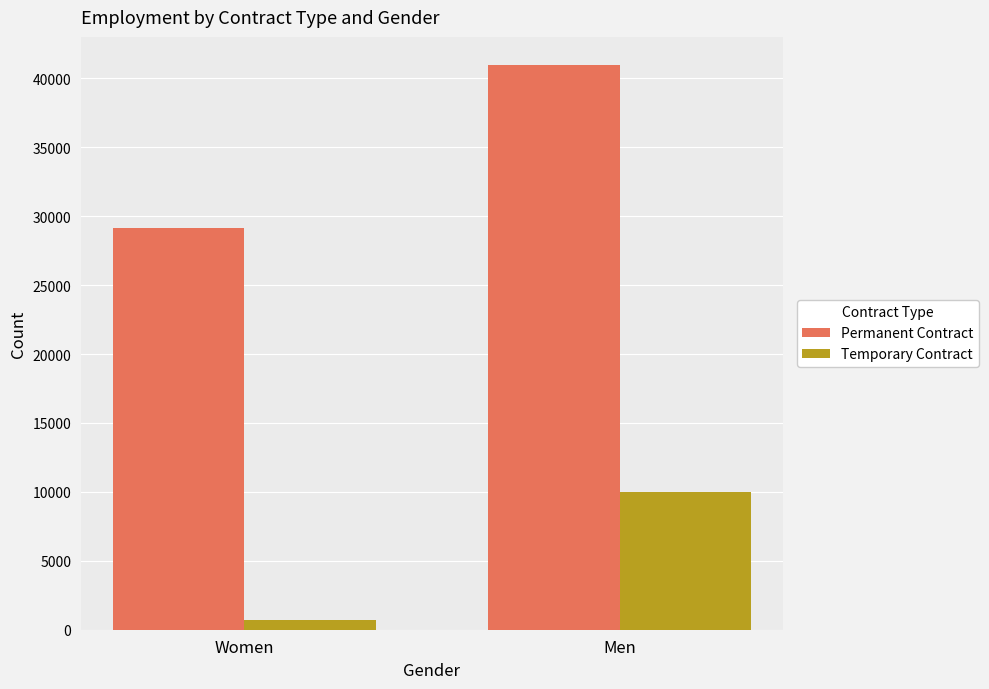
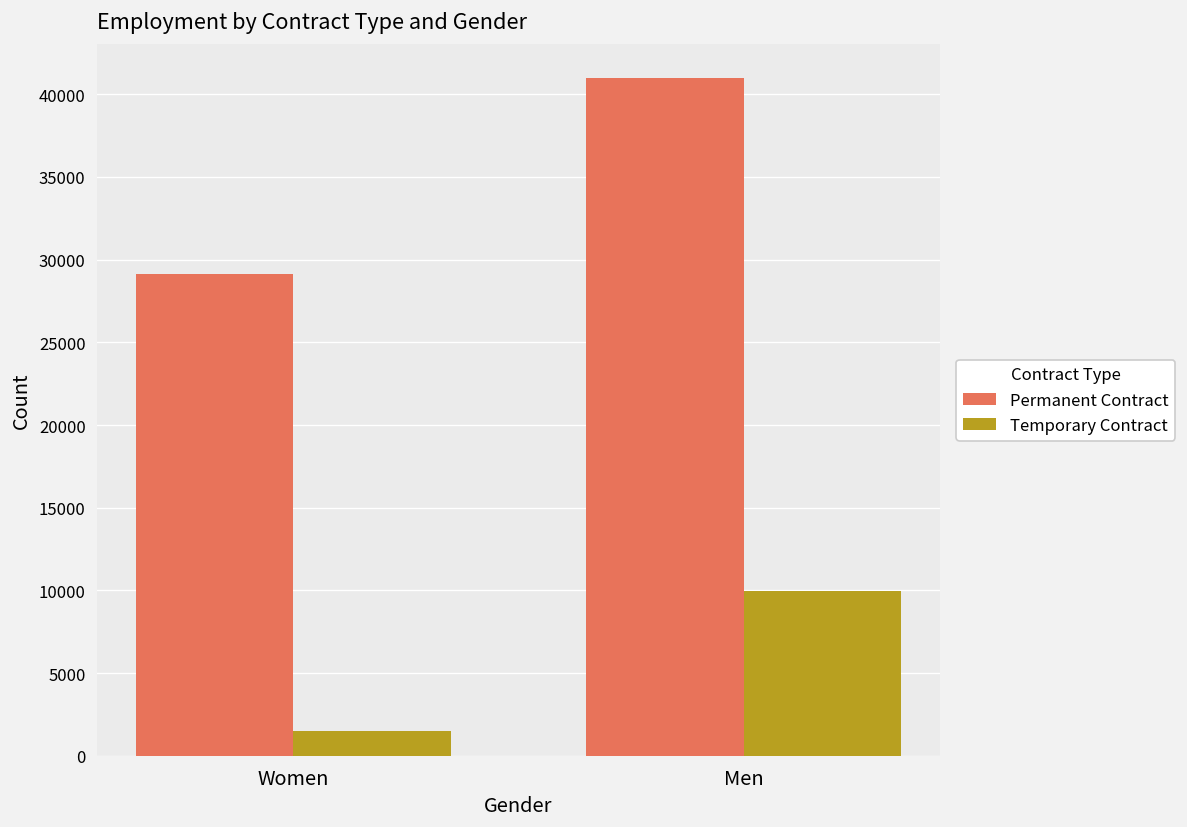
  {
    "Permanent Contract": {
      "Women": 29100,
      "Men": 41000
    },
    "Temporary Contract": {
-     "Women": 700,
+     "Women": 1500,
      "Men": 10000
    }
  }
